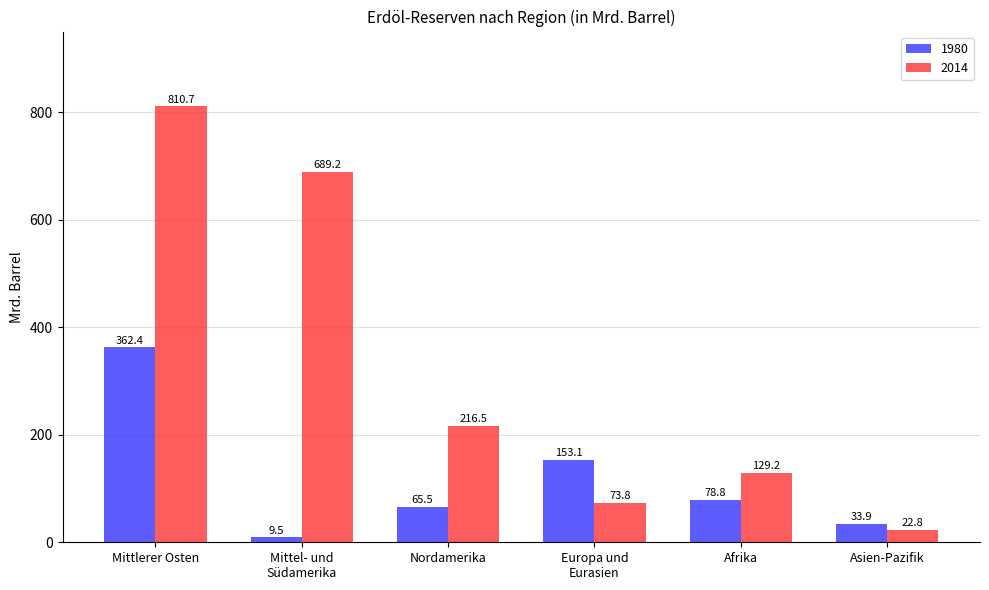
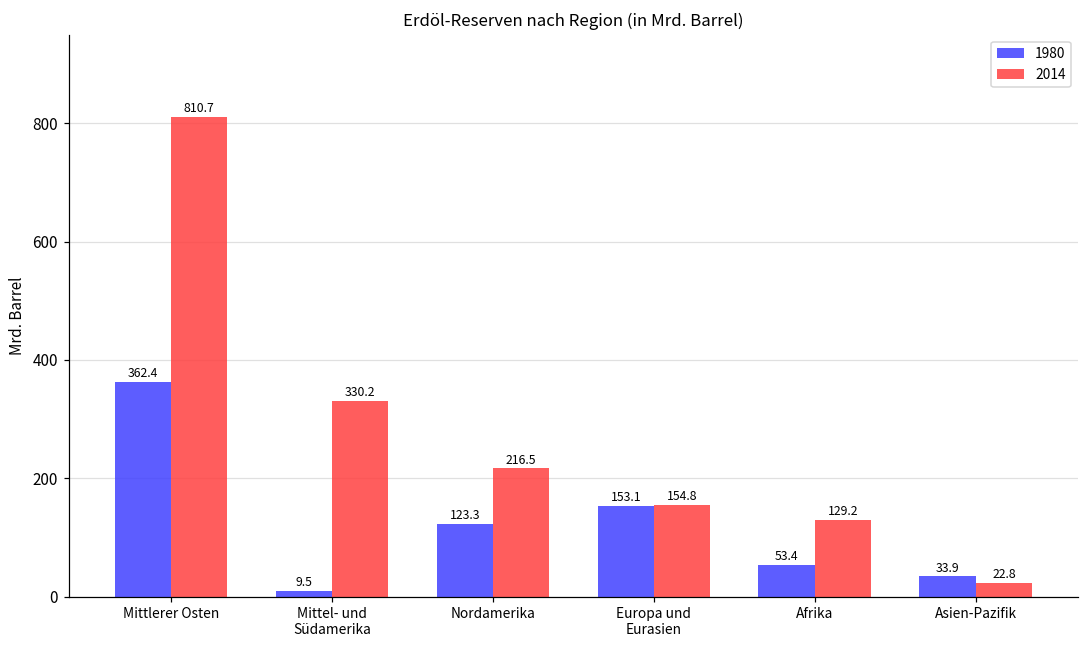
  {
    "1980": {
      "Mittlerer Osten": 362.4,
      "Mittel- und Südamerika": 9.5,
-     "Nordamerika": 65.5,
+     "Nordamerika": 123.3,
      "Europa und Eurasien": 153.1,
-     "Afrika": 78.8,
+     "Afrika": 53.4,
      "Asien-Pazifik": 33.9
    },
    "2014": {
      "Mittlerer Osten": 810.7,
-     "Mittel- und Südamerika": 689.2,
+     "Mittel- und Südamerika": 330.2,
      "Nordamerika": 216.5,
-     "Europa und Eurasien": 73.8,
+     "Europa und Eurasien": 154.8,
      "Afrika": 129.2,
      "Asien-Pazifik": 22.8
    }
  }
